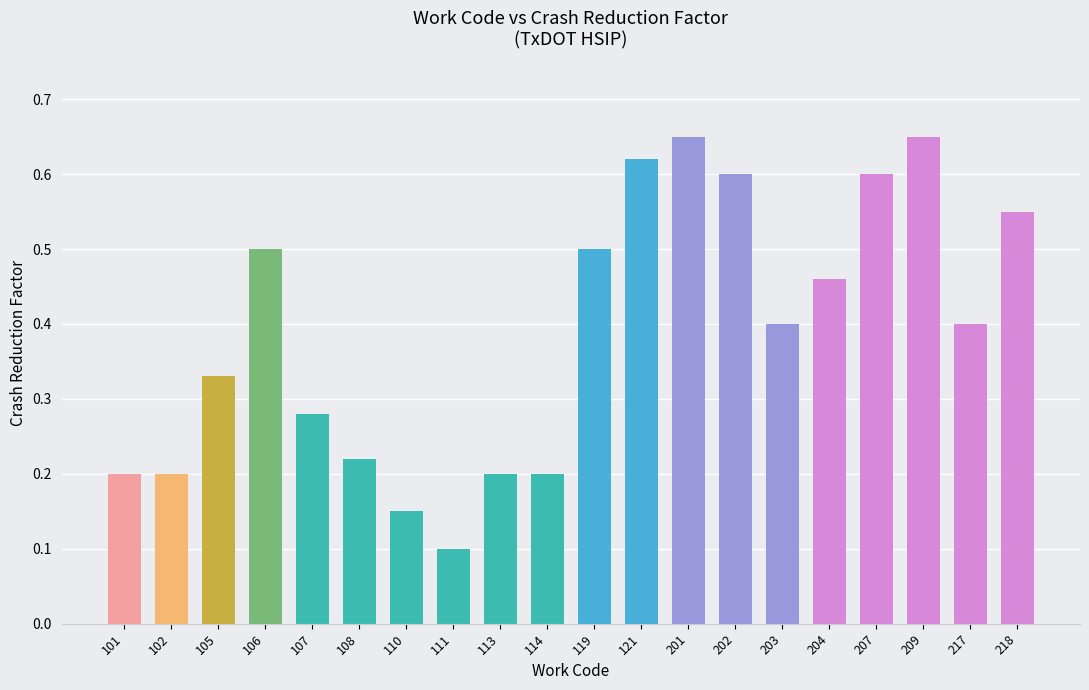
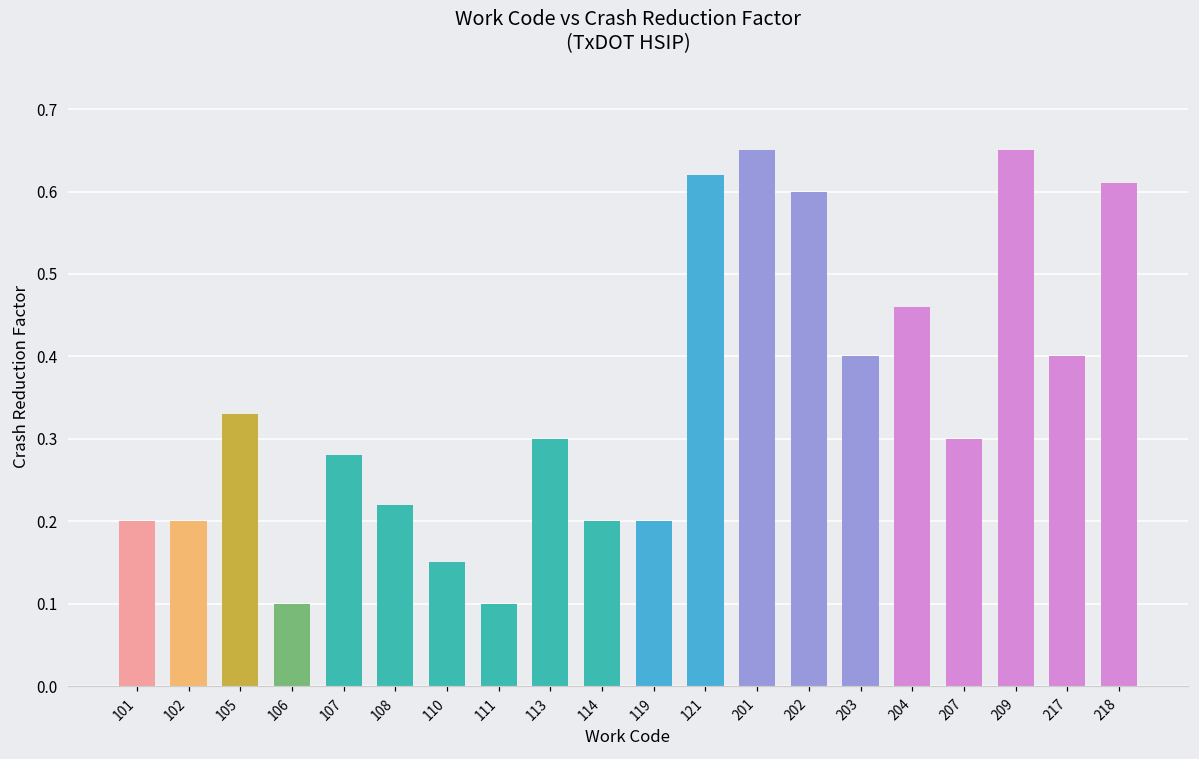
  {
    "101": 0.20,
    "102": 0.20,
    "105": 0.33,
-   "106": 0.5,
+   "106": 0.1,
    "107": 0.28,
    "108": 0.22,
    "110": 0.15,
    "111": 0.10,
-   "113": 0.2,
+   "113": 0.3,
    "114": 0.20,
-   "119": 0.5,
+   "119": 0.2,
    "121": 0.62,
    "201": 0.65,
    "202": 0.60,
    "203": 0.40,
    "204": 0.46,
-   "207": 0.6,
+   "207": 0.3,
    "209": 0.65,
    "217": 0.40,
-   "218": 0.55
+   "218": 0.61
  }
